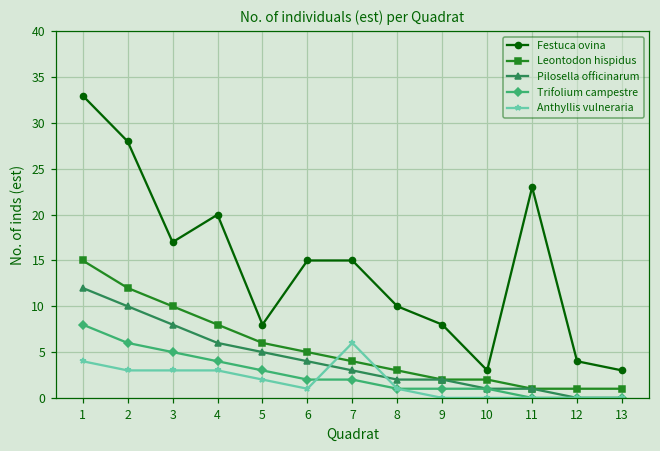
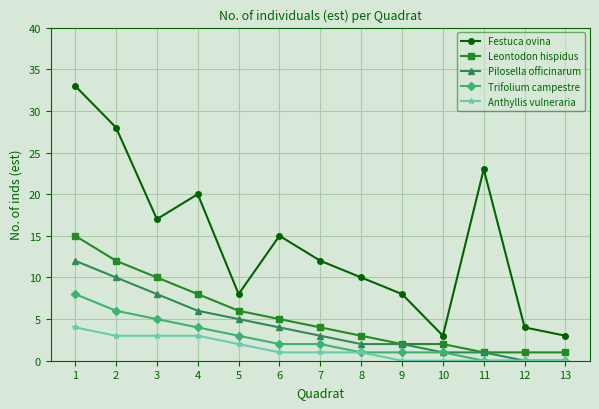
  {
    "Festuca ovina": {
      "1": 33,
      "2": 28,
      "3": 17,
      "4": 20,
      "5": 8,
      "6": 15,
-     "7": 15,
+     "7": 12,
      "8": 10,
      "9": 8,
      "10": 3,
      "11": 23,
      "12": 4,
      "13": 3
    },
    "Anthyllis vulneraria": {
      "1": 4,
      "2": 3,
      "3": 3,
      "4": 3,
      "5": 2,
      "6": 1,
-     "7": 6,
+     "7": 1,
      "9": 0,
      "10": 0
    }
  }
